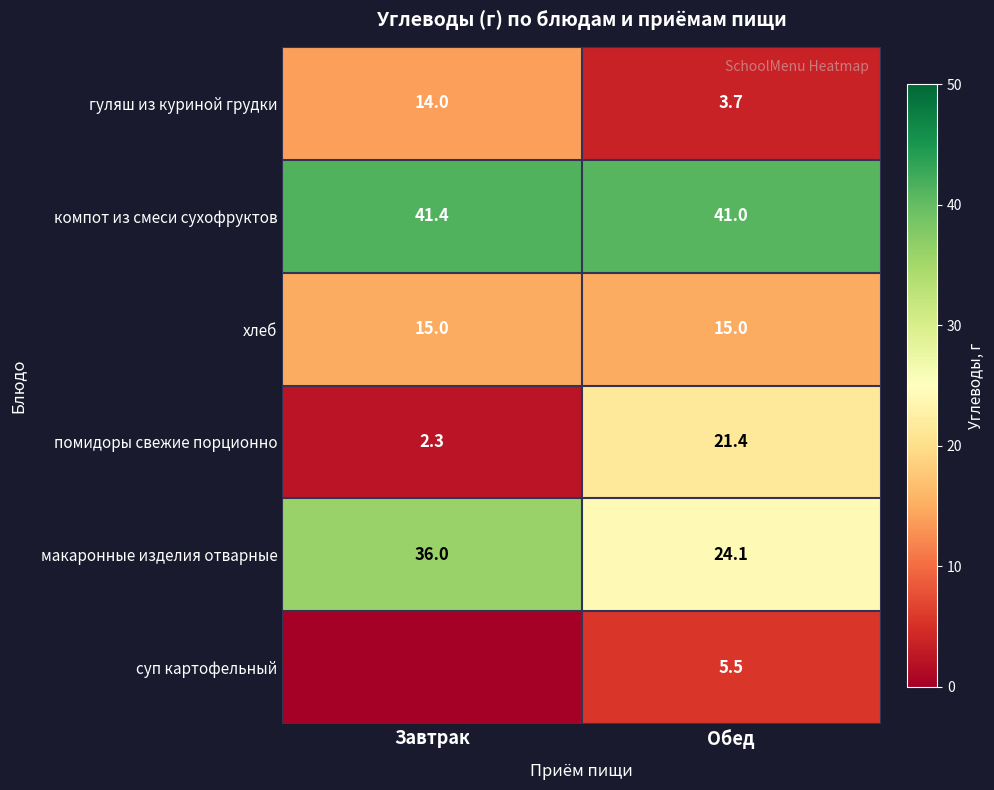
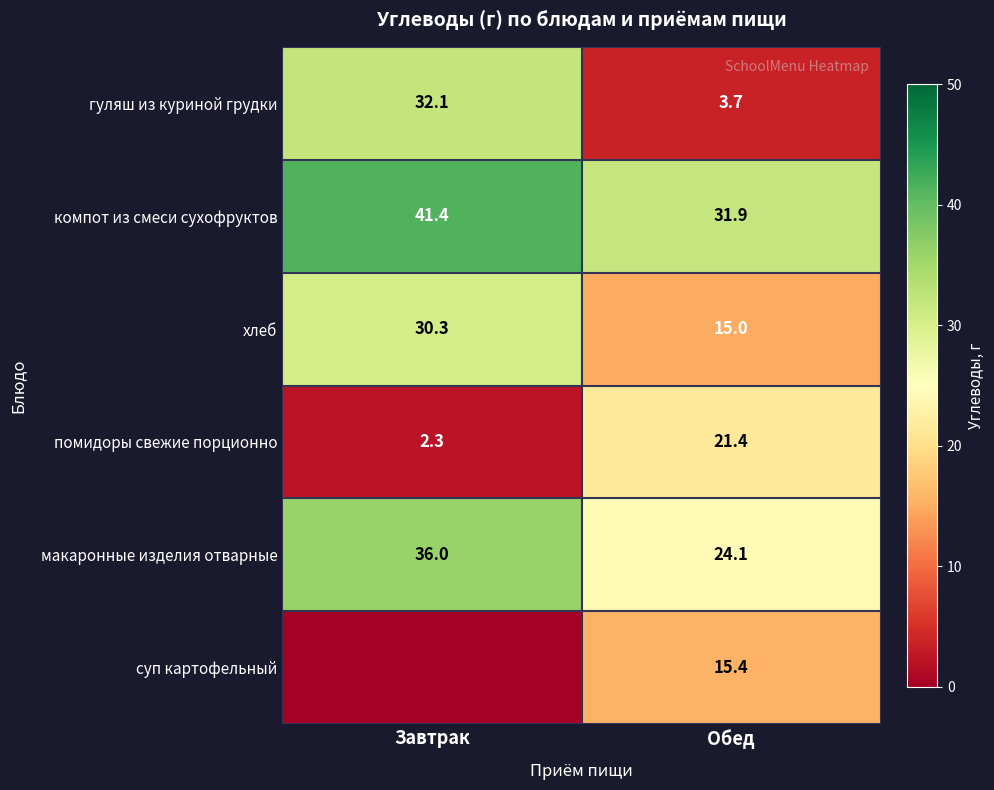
  {
    "гуляш из куриной грудки": {
-     "Завтрак": 14.0
+     "Завтрак": 32.1
    },
    "компот из смеси сухофруктов": {
      "Завтрак": 41.4,
-     "Обед": 41.0
+     "Обед": 31.9
    },
    "хлеб": {
-     "Завтрак": 15.0,
+     "Завтрак": 30.3,
      "Обед": 15.0
    },
    "помидоры свежие порционно": {
      "Завтрак": 2.3,
      "Обед": 21.4
    },
    "макаронные изделия отварные": {
      "Завтрак": 36.0,
      "Обед": 24.1
    },
    "суп картофельный": {
-     "Обед": 5.5
+     "Обед": 15.4
    }
  }
